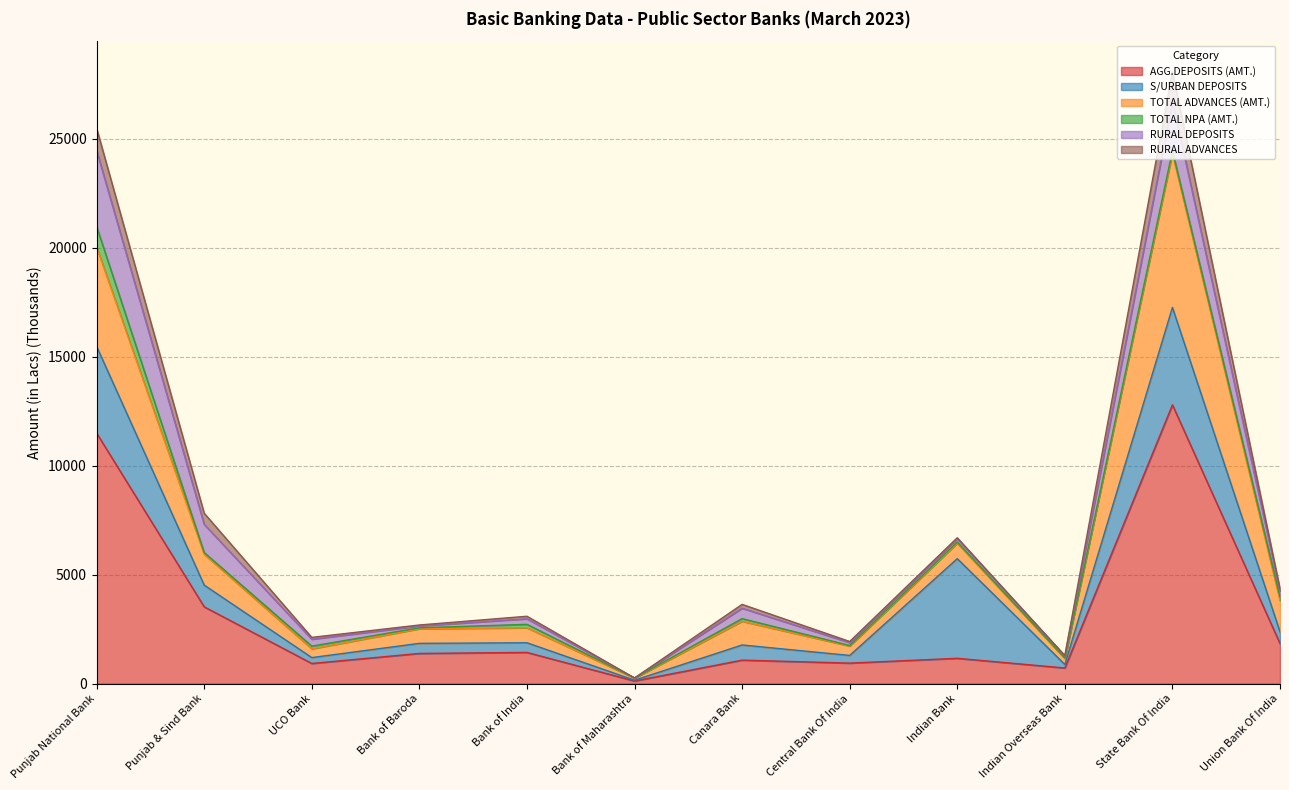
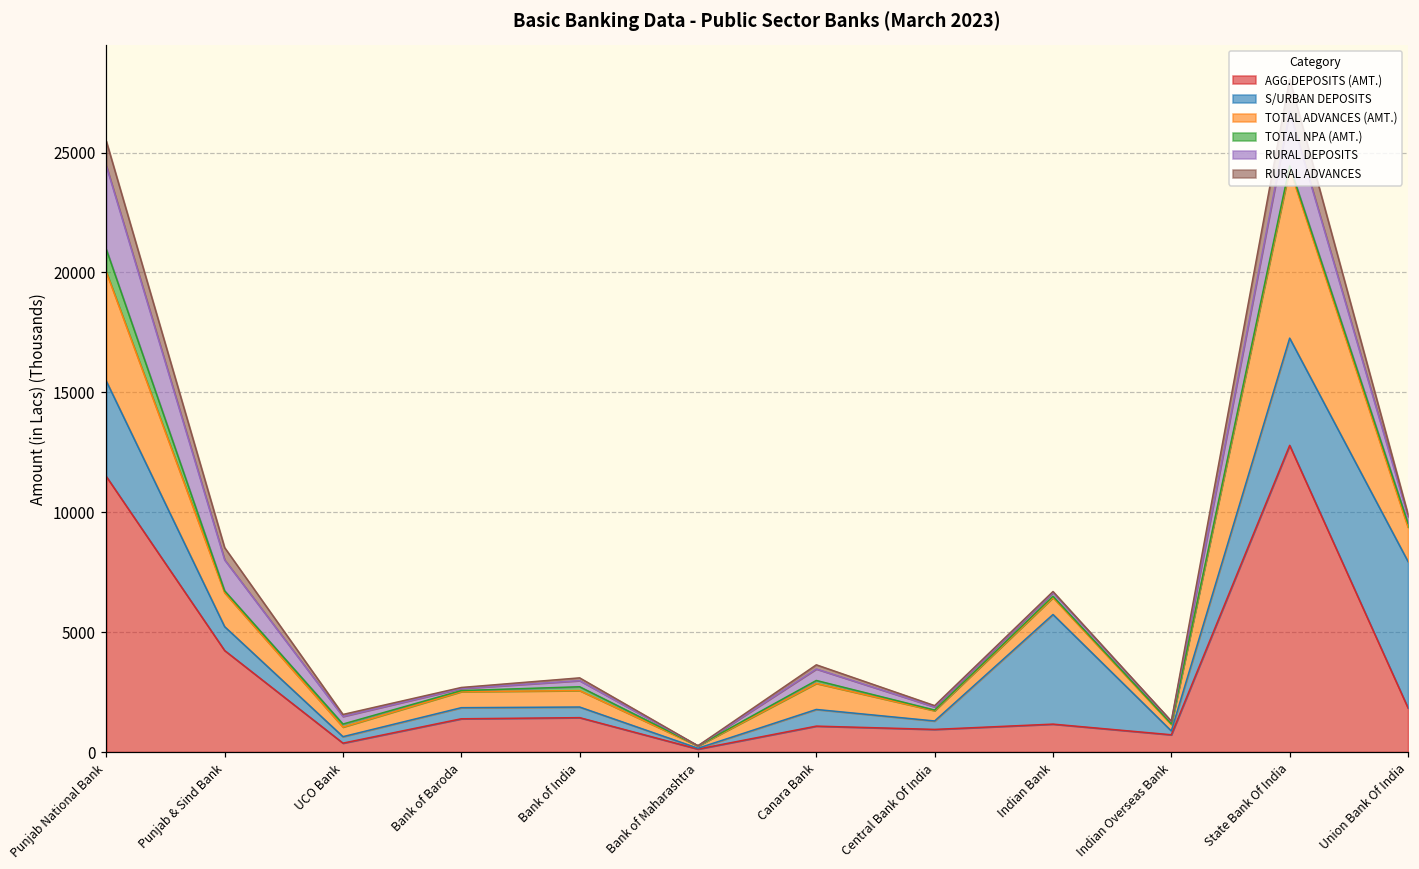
  {
    "AGG.DEPOSITS (AMT.)": {
      "Punjab National Bank": 11500,
-     "Punjab & Sind Bank": 3500,
-     "UCO Bank": 900,
+     "Punjab & Sind Bank": 4200,
+     "UCO Bank": 400,
      "Bank of Baroda": 1400,
      "Bank of India": 1400,
      "Canara Bank": 1100,
      "Central Bank Of India": 900,
      "Indian Bank": 1200,
      "Indian Overseas Bank": 700,
      "State Bank Of India": 12800,
      "Union Bank Of India": 1800
    },
    "S/URBAN DEPOSITS": {
      "Punjab National Bank": 4000,
      "Punjab & Sind Bank": 1000,
      "UCO Bank": 300,
      "Bank of Baroda": 500,
      "Bank of India": 400,
      "Canara Bank": 700,
      "Central Bank Of India": 400,
      "Indian Bank": 4600,
      "Indian Overseas Bank": 200,
      "State Bank Of India": 4500,
-     "Union Bank Of India": 500
+     "Union Bank Of India": 6100
    },
    "TOTAL ADVANCES (AMT.)": {
      "Punjab National Bank": 4600,
      "UCO Bank": 400,
      "Bank of India": 700,
      "Canara Bank": 1100,
      "Union Bank Of India": 1400
    },
    "TOTAL NPA (AMT.)": {
      "Punjab National Bank": 900,
      "UCO Bank": 100,
      "Bank of India": 200,
      "Canara Bank": 100,
      "Union Bank Of India": 200
    },
    "RURAL DEPOSITS": {
      "Punjab National Bank": 3500,
      "Punjab & Sind Bank": 1300,
      "Bank of India": 300,
      "Canara Bank": 500
    },
    "RURAL ADVANCES": {
      "Punjab National Bank": 1000,
      "Punjab & Sind Bank": 500,
      "Bank of India": 100,
      "Canara Bank": 200
    }
  }
